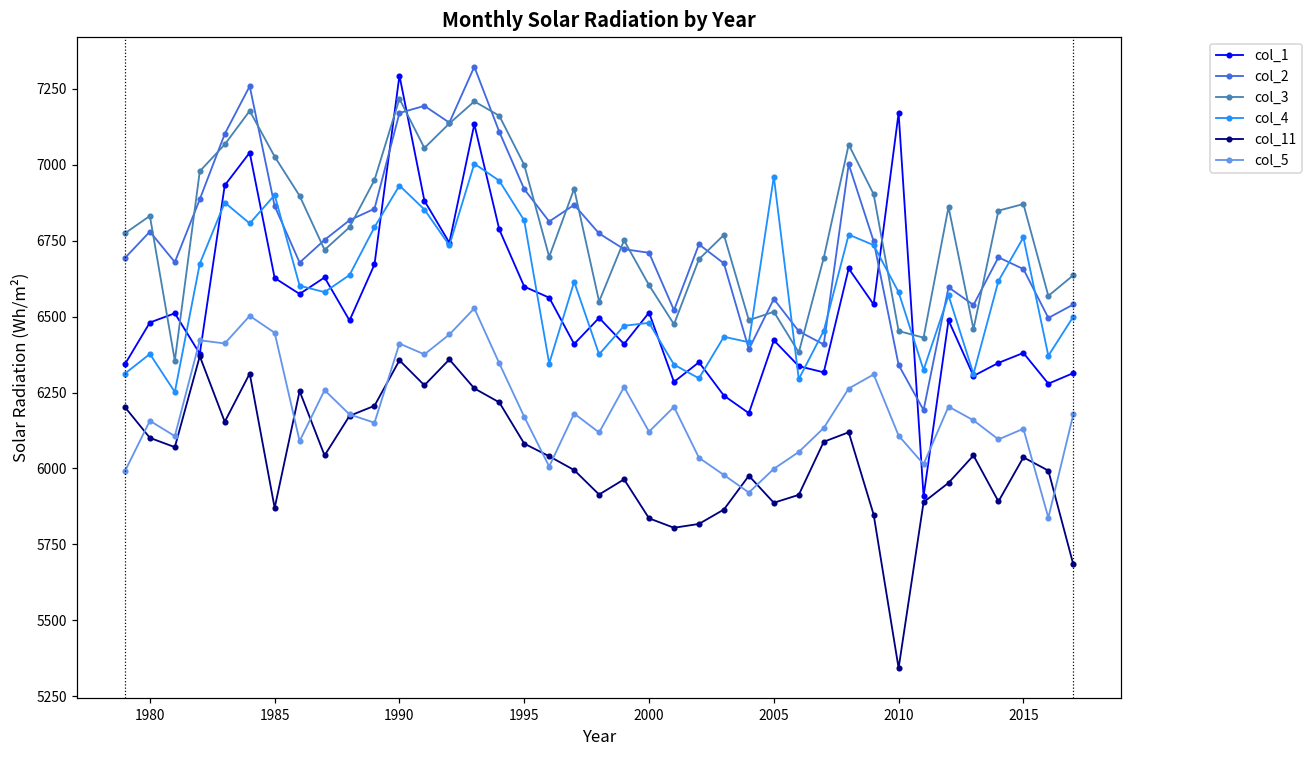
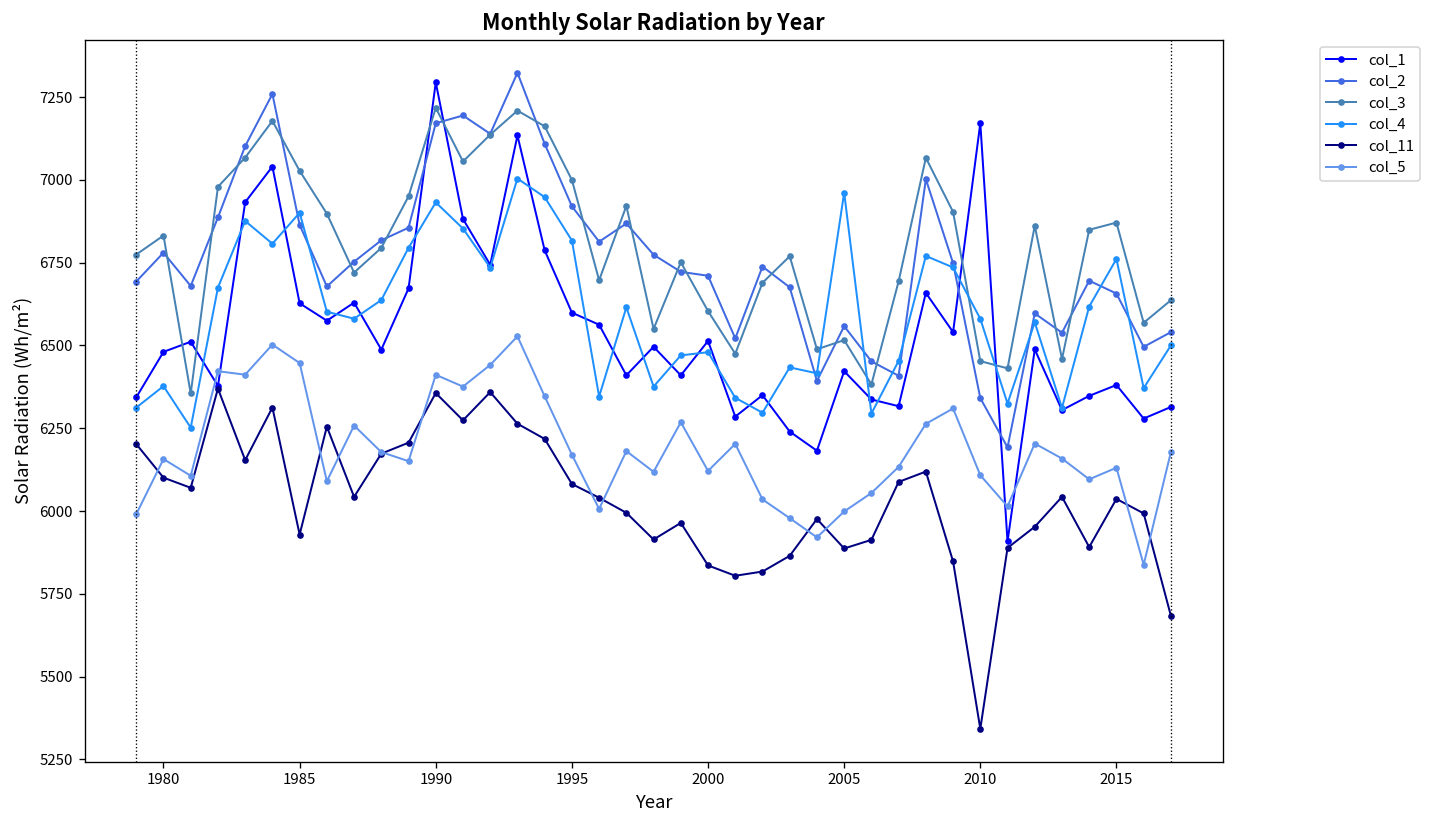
  {
    "col_1": {
      "1980": 6480,
      "1985": 6630,
      "1990": 7290,
      "1995": 6600,
      "2000": 6510,
      "2005": 6420,
      "2010": 7170,
      "2015": 6380
    },
    "col_4": {
      "1980": 6380,
      "1985": 6900,
      "1990": 6930,
      "1995": 6820,
      "2000": 6480,
      "2005": 6960,
      "2010": 6580,
      "2015": 6760
    },
    "col_11": {
      "1980": 6100,
-     "1985": 5870,
+     "1985": 5930,
      "1990": 6360,
      "1995": 6080,
      "2000": 5840,
      "2005": 5890,
      "2010": 5340,
      "2015": 6040
    }
  }
